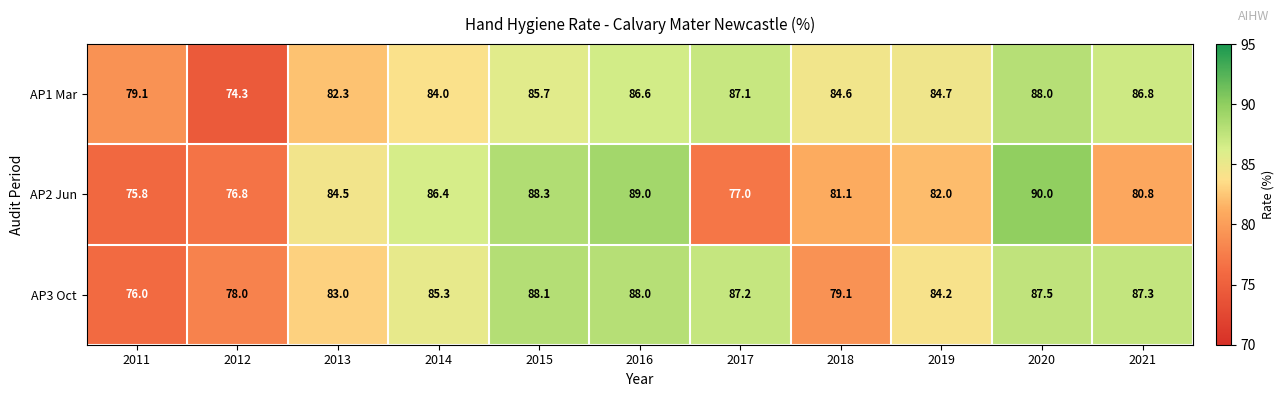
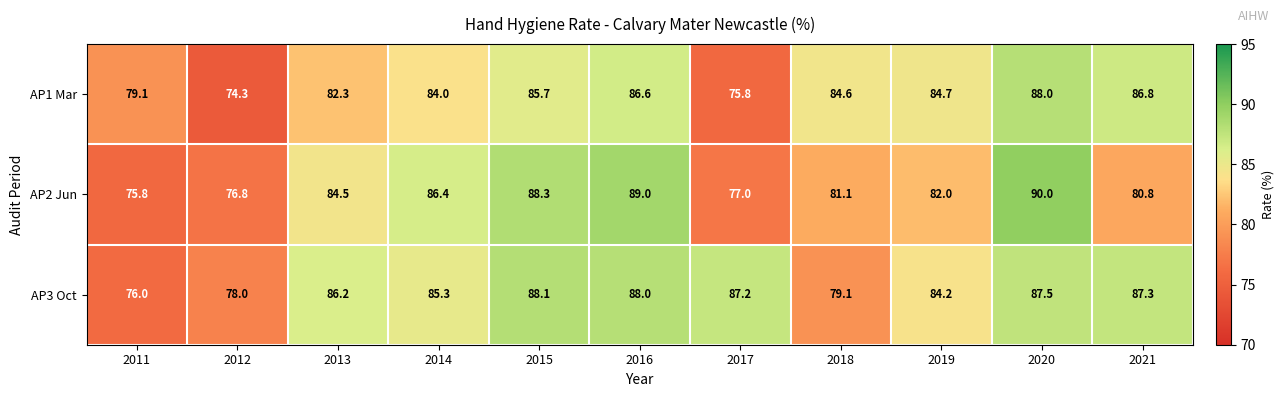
  {
    "AP1 Mar": {
      "2011": 79.1,
      "2012": 74.3,
      "2013": 82.3,
      "2014": 84.0,
      "2015": 85.7,
      "2016": 86.6,
-     "2017": 87.1,
+     "2017": 75.8,
      "2018": 84.6,
      "2019": 84.7,
      "2020": 88.0,
      "2021": 86.8
    },
    "AP2 Jun": {
      "2011": 75.8,
      "2012": 76.8,
      "2013": 84.5,
      "2014": 86.4,
      "2015": 88.3,
      "2016": 89.0,
      "2017": 77.0,
      "2018": 81.1,
      "2019": 82.0,
      "2020": 90.0,
      "2021": 80.8
    },
    "AP3 Oct": {
      "2011": 76.0,
      "2012": 78.0,
-     "2013": 83.0,
+     "2013": 86.2,
      "2014": 85.3,
      "2015": 88.1,
      "2016": 88.0,
      "2017": 87.2,
      "2018": 79.1,
      "2019": 84.2,
      "2020": 87.5,
      "2021": 87.3
    }
  }
